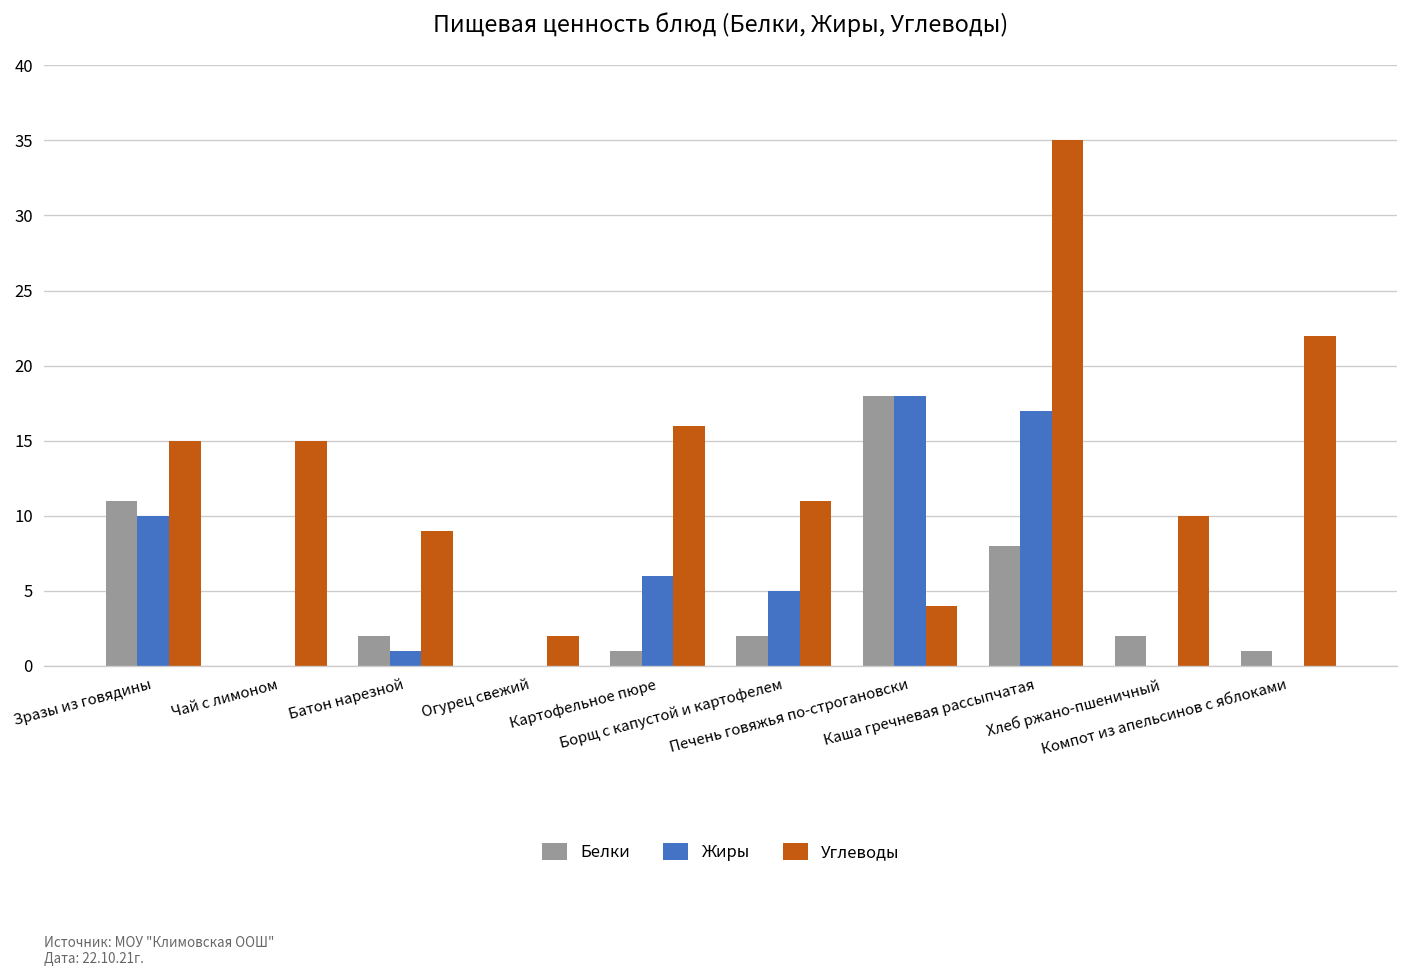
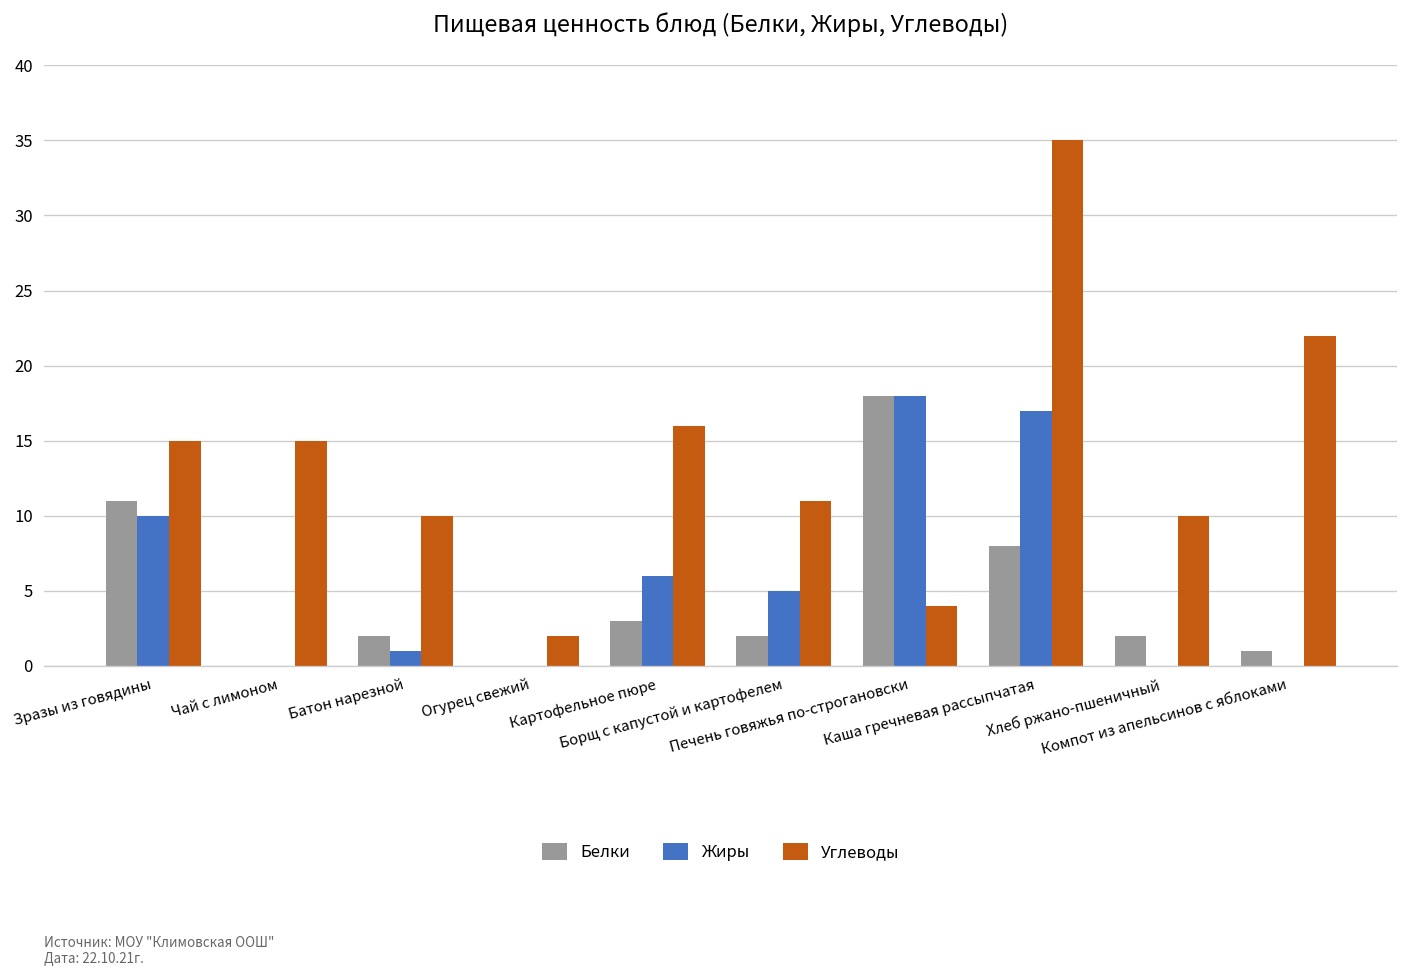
  {
    "Белки": {
      "Зразы из говядины": 11,
      "Чай с лимоном": 0,
      "Батон нарезной": 2,
      "Огурец свежий": 0,
-     "Картофельное пюре": 1,
+     "Картофельное пюре": 3,
      "Борщ с капустой и картофелем": 2,
      "Печень говяжья по-строгановски": 18,
      "Каша гречневая рассыпчатая": 8,
      "Хлеб ржано-пшеничный": 2,
      "Компот из апельсинов с яблоками": 1
    },
    "Жиры": {
      "Зразы из говядины": 10,
      "Чай с лимоном": 0,
      "Батон нарезной": 1,
      "Огурец свежий": 0,
      "Картофельное пюре": 6,
      "Борщ с капустой и картофелем": 5,
      "Печень говяжья по-строгановски": 18,
      "Каша гречневая рассыпчатая": 17,
      "Хлеб ржано-пшеничный": 0,
      "Компот из апельсинов с яблоками": 0
    },
    "Углеводы": {
      "Зразы из говядины": 15,
      "Чай с лимоном": 15,
-     "Батон нарезной": 9,
+     "Батон нарезной": 10,
      "Огурец свежий": 2,
      "Картофельное пюре": 16,
      "Борщ с капустой и картофелем": 11,
      "Печень говяжья по-строгановски": 4,
      "Каша гречневая рассыпчатая": 35,
      "Хлеб ржано-пшеничный": 10,
      "Компот из апельсинов с яблоками": 22
    }
  }
